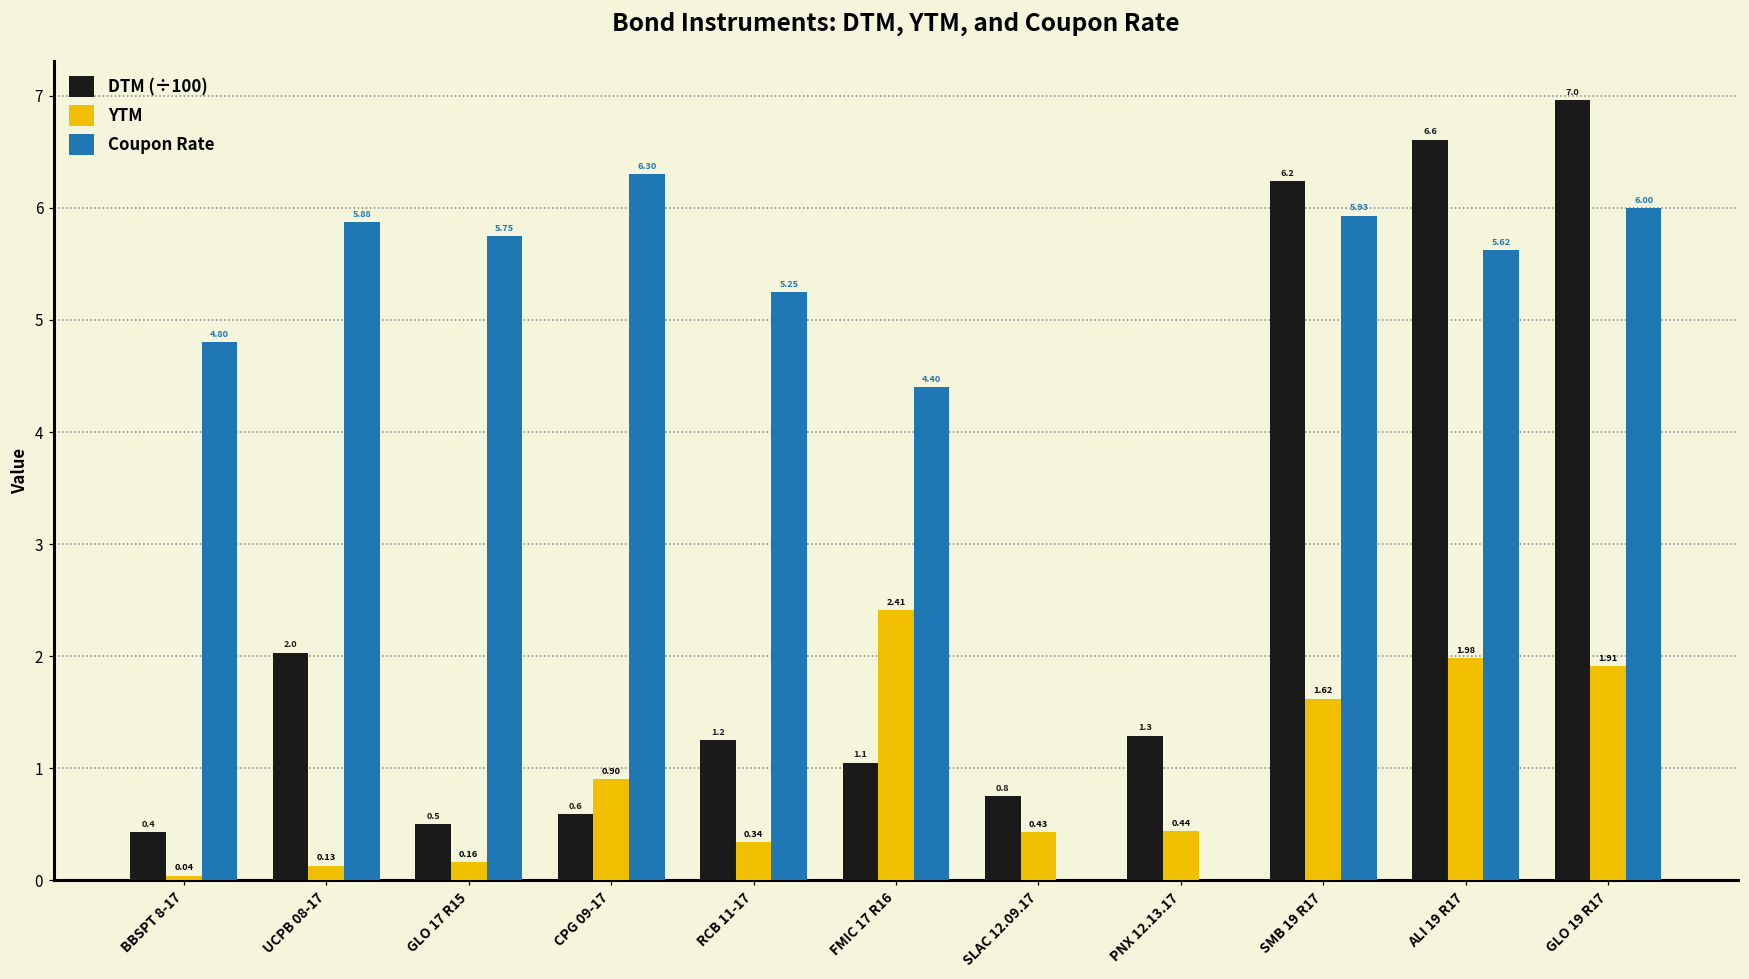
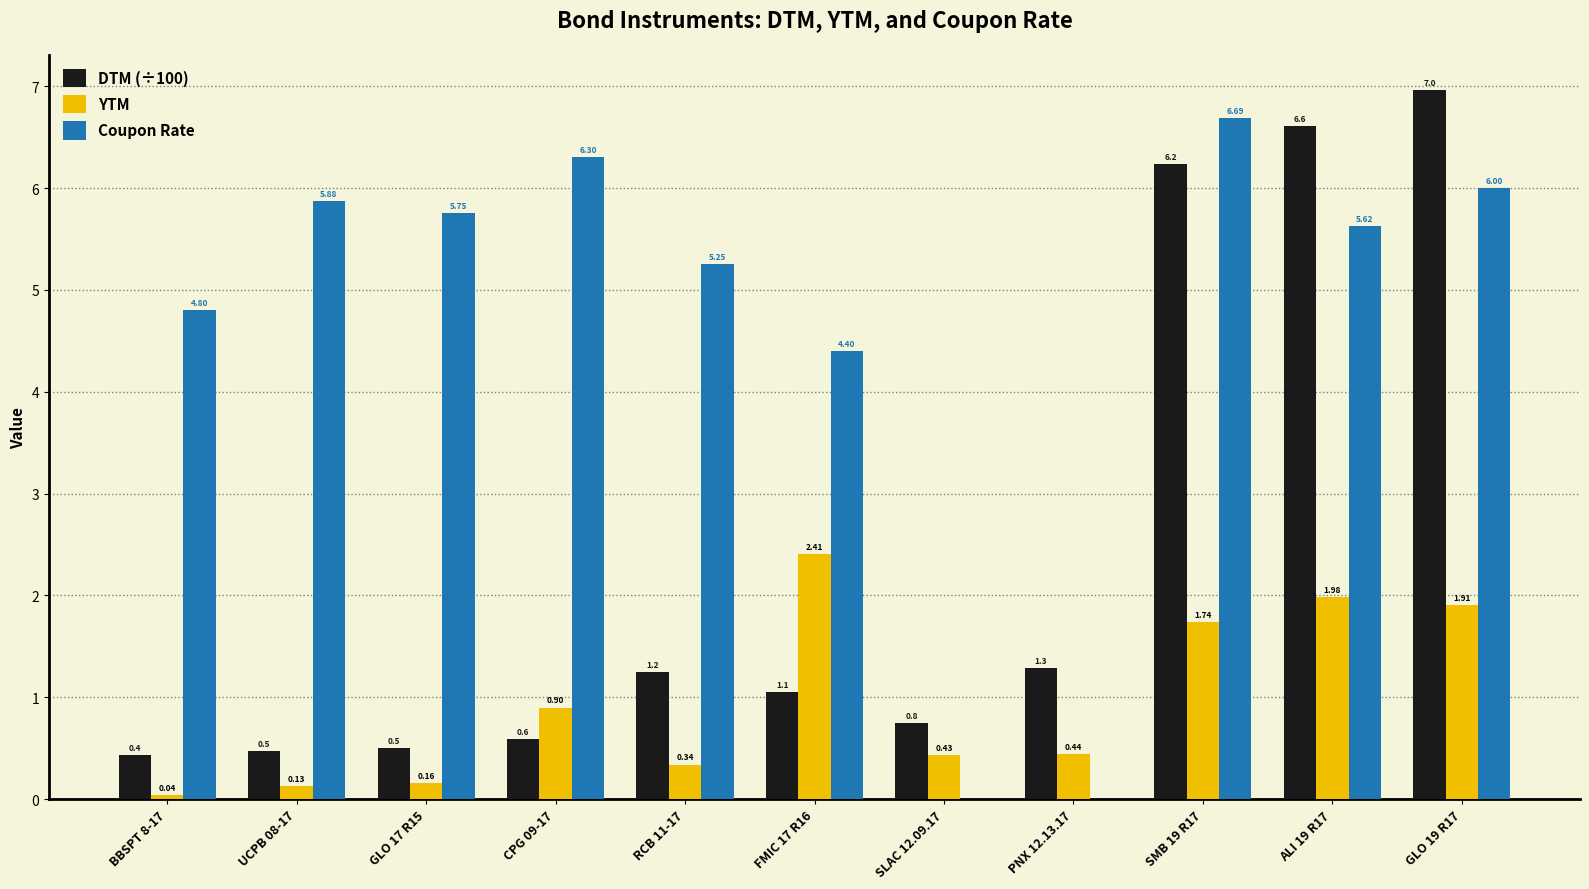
  {
    "DTM (÷100)": {
      "BBSPT 8-17": 0.4,
-     "UCPB 08-17": 2.0,
+     "UCPB 08-17": 0.5,
      "GLO 17 R15": 0.5,
      "CPG 09-17": 0.6,
      "RCB 11-17": 1.2,
      "FMIC 17 R16": 1.1,
      "SLAC 12.09.17": 0.8,
      "PNX 12.13.17": 1.3,
      "SMB 19 R17": 6.2,
      "ALI 19 R17": 6.6,
      "GLO 19 R17": 7.0
    },
    "YTM": {
      "BBSPT 8-17": 0.04,
      "UCPB 08-17": 0.13,
      "GLO 17 R15": 0.16,
      "CPG 09-17": 0.90,
      "RCB 11-17": 0.34,
      "FMIC 17 R16": 2.41,
      "SLAC 12.09.17": 0.43,
      "PNX 12.13.17": 0.44,
-     "SMB 19 R17": 1.62,
+     "SMB 19 R17": 1.74,
      "ALI 19 R17": 1.98,
      "GLO 19 R17": 1.91
    },
    "Coupon Rate": {
      "BBSPT 8-17": 4.80,
      "UCPB 08-17": 5.88,
      "GLO 17 R15": 5.75,
      "CPG 09-17": 6.30,
      "RCB 11-17": 5.25,
      "FMIC 17 R16": 4.40,
-     "SMB 19 R17": 5.93,
+     "SMB 19 R17": 6.69,
      "ALI 19 R17": 5.62,
      "GLO 19 R17": 6.00
    }
  }
